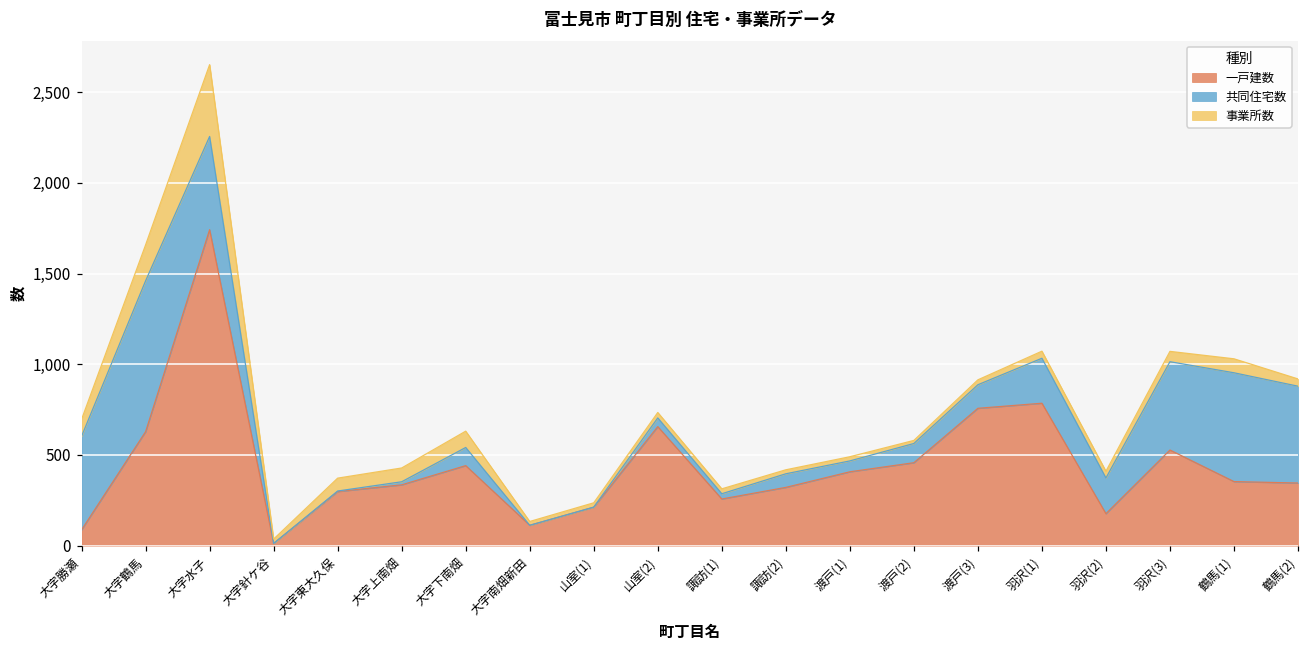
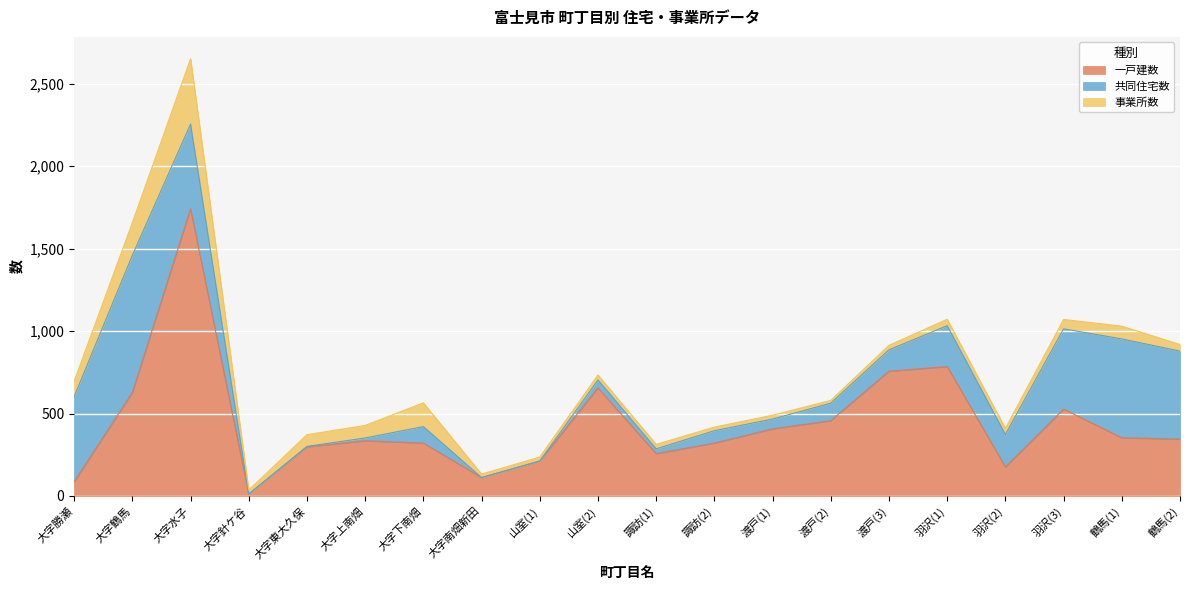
  {
    "一戸建数": {
      "大字勝瀬": "90",
      "大字鶴馬": "630",
      "大字水子": "1,740",
      "大字上南畑": "340",
-     "大字下南畑": "440",
+     "大字下南畑": "320",
      "山室(2)": "660",
      "諏訪(1)": "260",
      "諏訪(2)": "320",
      "渡戸(1)": "410",
      "渡戸(2)": "460",
      "渡戸(3)": "760",
      "羽沢(1)": "790",
      "羽沢(2)": "180",
      "羽沢(3)": "530",
      "鶴馬(1)": "350",
      "鶴馬(2)": "350"
    },
    "共同住宅数": {
      "大字勝瀬": "520",
      "大字鶴馬": "830",
      "大字水子": "510",
      "大字上南畑": "20",
      "大字下南畑": "100",
      "山室(2)": "50",
      "諏訪(1)": "30",
      "諏訪(2)": "80",
      "渡戸(1)": "60",
      "渡戸(2)": "110",
      "渡戸(3)": "130",
      "羽沢(1)": "250",
      "羽沢(2)": "200",
      "羽沢(3)": "490",
      "鶴馬(1)": "600",
      "鶴馬(2)": "530"
    },
    "事業所数": {
      "大字勝瀬": "90",
      "大字鶴馬": "200",
      "大字水子": "400",
      "大字針ケ谷": "20",
      "大字東大久保": "70",
      "大字上南畑": "80",
-     "大字下南畑": "90",
+     "大字下南畑": "140",
      "大字南畑新田": "20",
      "山室(1)": "20",
      "山室(2)": "30",
      "諏訪(1)": "30",
      "諏訪(2)": "20",
      "渡戸(1)": "20",
      "渡戸(2)": "20",
      "渡戸(3)": "30",
      "羽沢(1)": "40",
      "羽沢(2)": "40",
      "羽沢(3)": "60",
      "鶴馬(1)": "80",
      "鶴馬(2)": "40"
    }
  }
